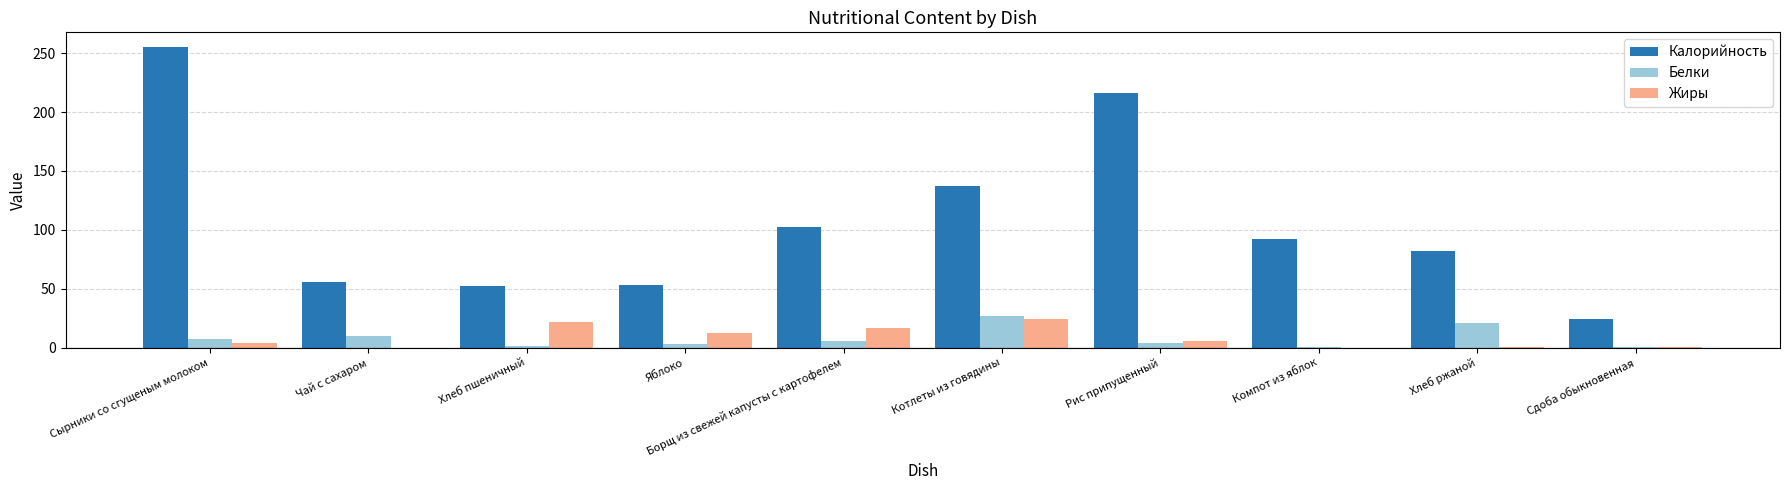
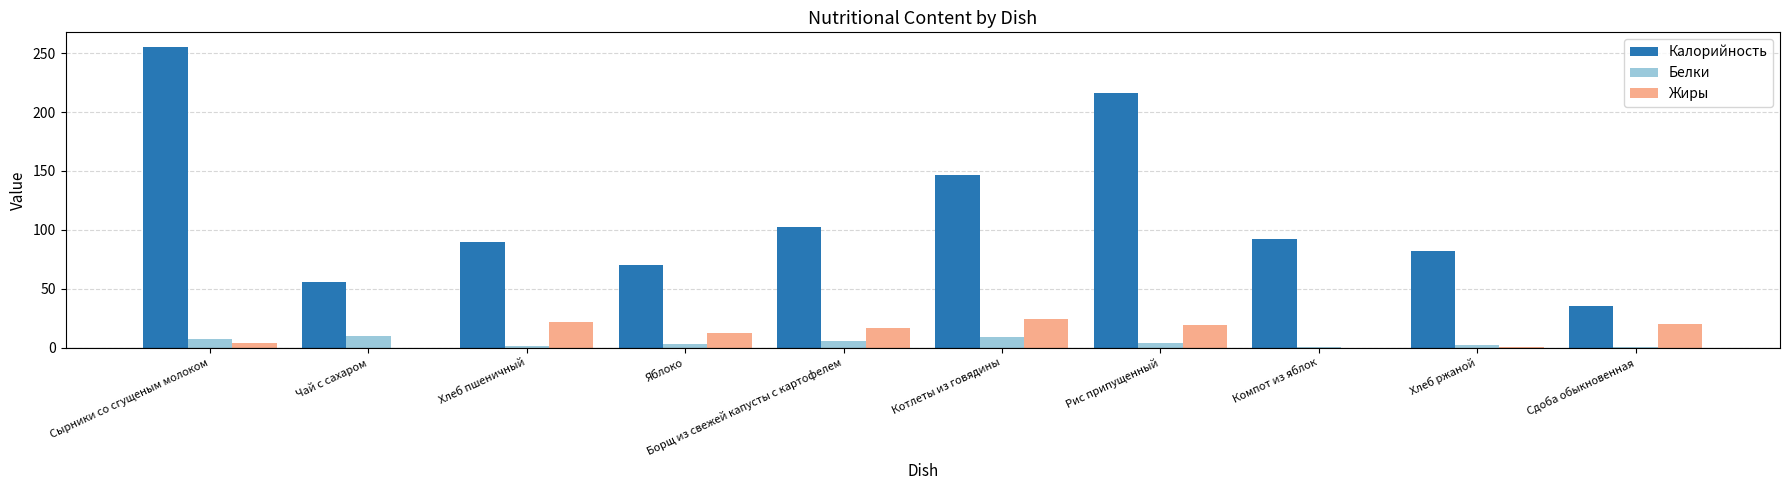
  {
    "Калорийность": {
      "Сырники со сгущеным молоком": 255,
      "Чай с сахаром": 56,
-     "Хлеб пшеничный": 52,
-     "Яблоко": 53,
+     "Хлеб пшеничный": 90,
+     "Яблоко": 70,
      "Борщ из свежей капусты с картофелем": 102,
-     "Котлеты из говядины": 137,
+     "Котлеты из говядины": 147,
      "Рис припущенный": 216,
      "Компот из яблок": 92,
      "Хлеб ржаной": 82,
-     "Сдоба обыкновенная": 24
+     "Сдоба обыкновенная": 35
    },
    "Белки": {
      "Сырники со сгущеным молоком": 7,
      "Чай с сахаром": 10,
      "Яблоко": 3,
      "Борщ из свежей капусты с картофелем": 6,
-     "Котлеты из говядины": 27,
+     "Котлеты из говядины": 9,
      "Рис припущенный": 4,
-     "Хлеб ржаной": 21
+     "Хлеб ржаной": 2
    },
    "Жиры": {
      "Сырники со сгущеным молоком": 4,
      "Чай с сахаром": 0,
      "Хлеб пшеничный": 22,
      "Яблоко": 12,
      "Борщ из свежей капусты с картофелем": 17,
      "Котлеты из говядины": 24,
-     "Рис припущенный": 5,
+     "Рис припущенный": 19,
      "Компот из яблок": 0,
-     "Сдоба обыкновенная": 0
+     "Сдоба обыкновенная": 20
    }
  }
